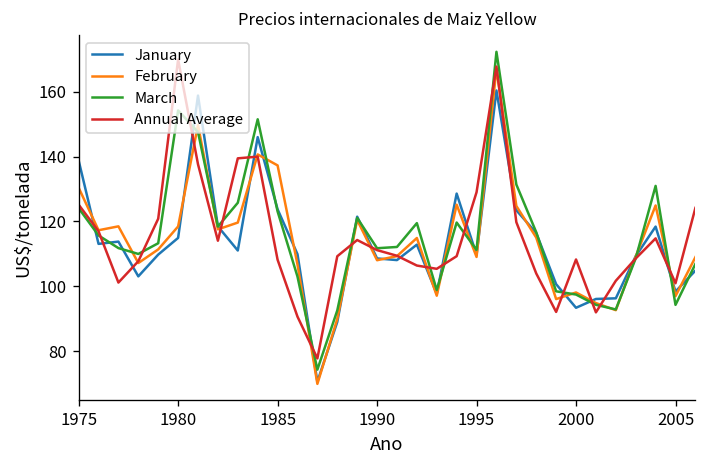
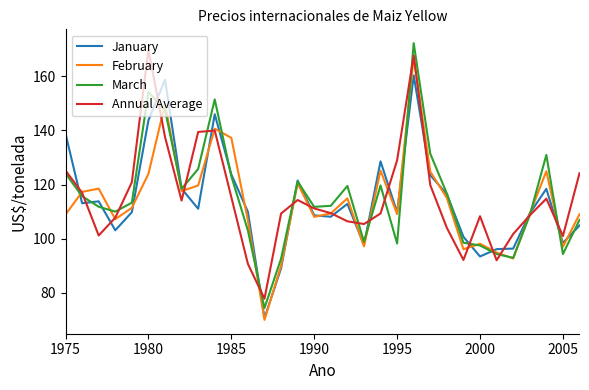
  {
    "January": {
      "1975": 139,
-     "1980": 115,
+     "1980": 144,
      "2000": 93,
      "2005": 98
    },
    "February": {
-     "1975": 130,
-     "1980": 118,
+     "1975": 109,
+     "1980": 124,
      "1985": 137,
      "2005": 97
    },
    "March": {
      "1975": 124,
-     "1995": 111,
+     "1995": 98,
      "2005": 94
    },
    "Annual Average": {
      "1975": 125,
-     "1985": 108,
+     "1985": 115,
      "1995": 129,
      "2000": 108,
      "2005": 101
    }
  }
